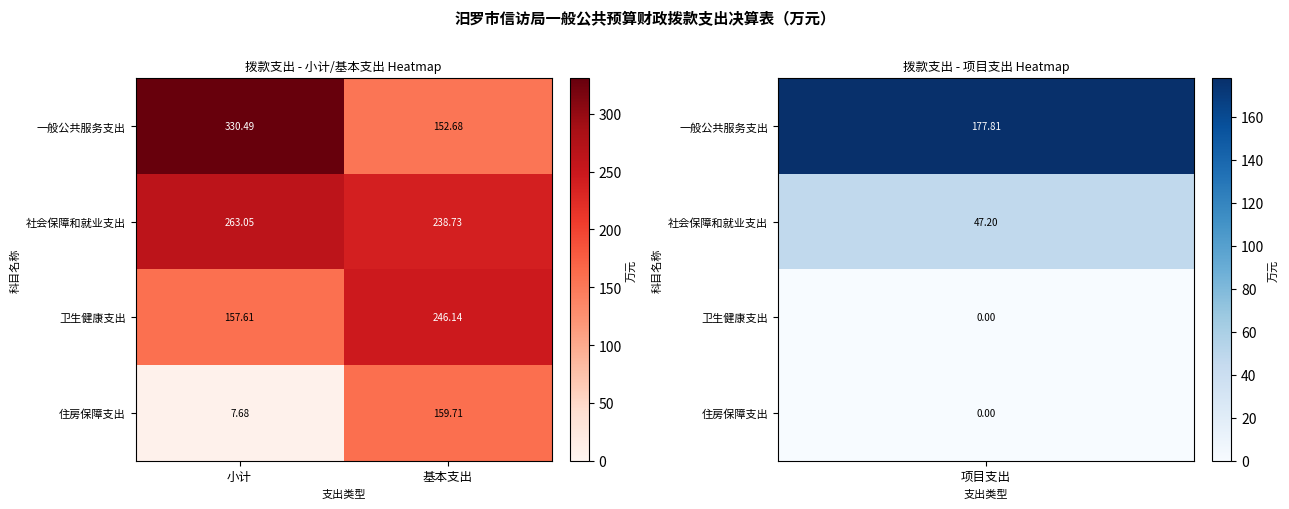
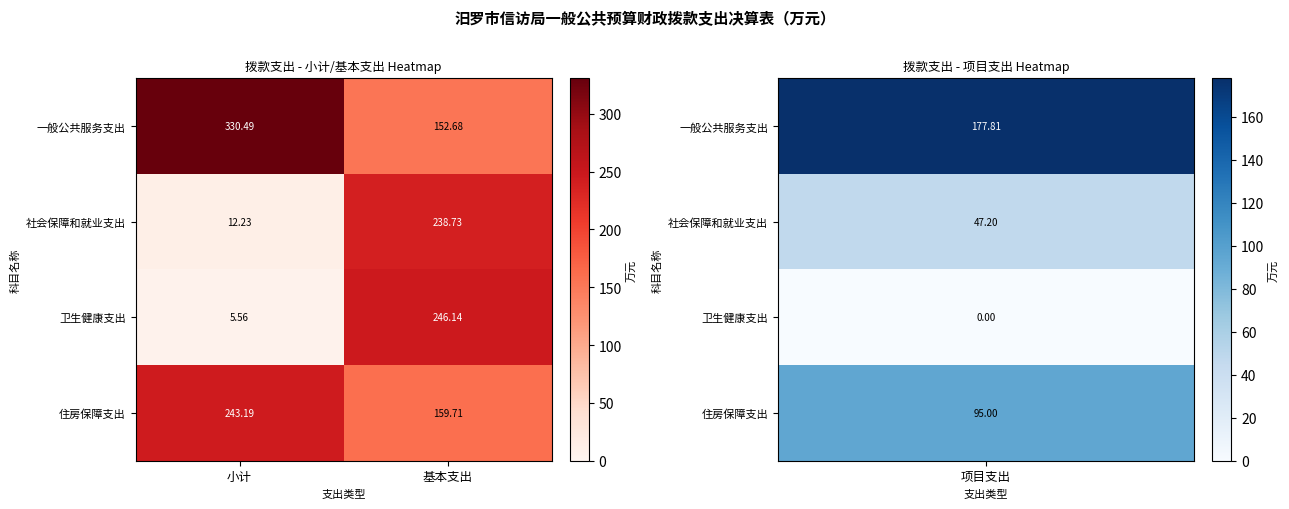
  {
    "拨款支出 - 小计/基本支出 Heatmap": {
      "一般公共服务支出": {
        "小计": 330.49,
        "基本支出": 152.68
      },
      "社会保障和就业支出": {
-       "小计": 263.05,
+       "小计": 12.23,
        "基本支出": 238.73
      },
      "卫生健康支出": {
-       "小计": 157.61,
+       "小计": 5.56,
        "基本支出": 246.14
      },
      "住房保障支出": {
-       "小计": 7.68,
+       "小计": 243.19,
        "基本支出": 159.71
      }
    },
    "拨款支出 - 项目支出 Heatmap": {
      "一般公共服务支出": {
        "项目支出": 177.81
      },
      "社会保障和就业支出": {
        "项目支出": 47.20
      },
      "卫生健康支出": {
        "项目支出": 0.00
      },
      "住房保障支出": {
-       "项目支出": 0.00
+       "项目支出": 95.00
      }
    }
  }
